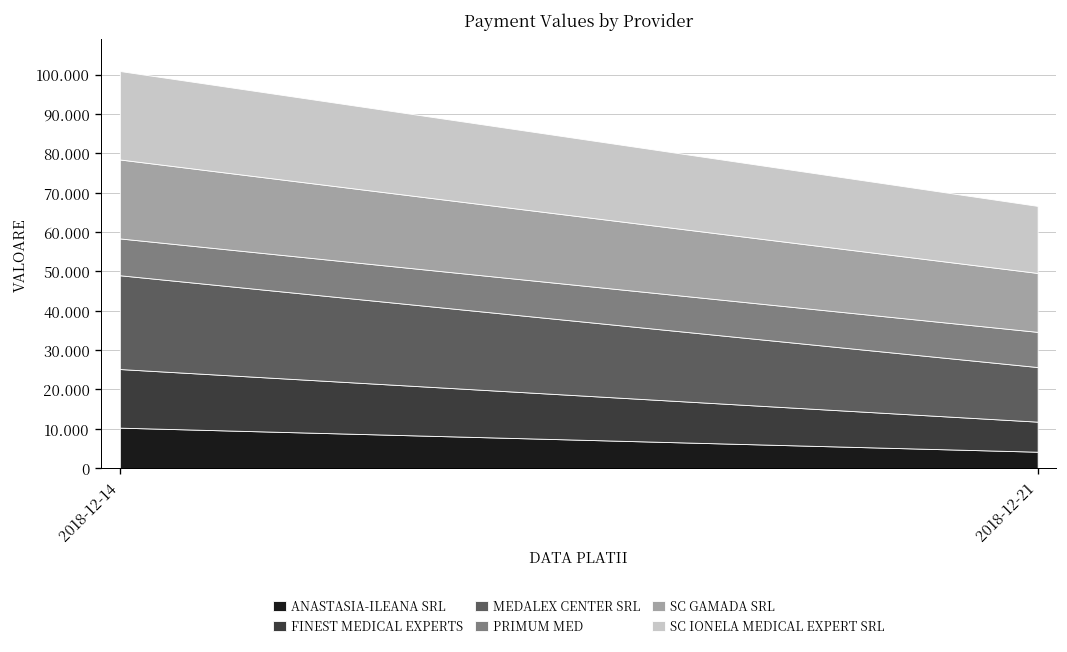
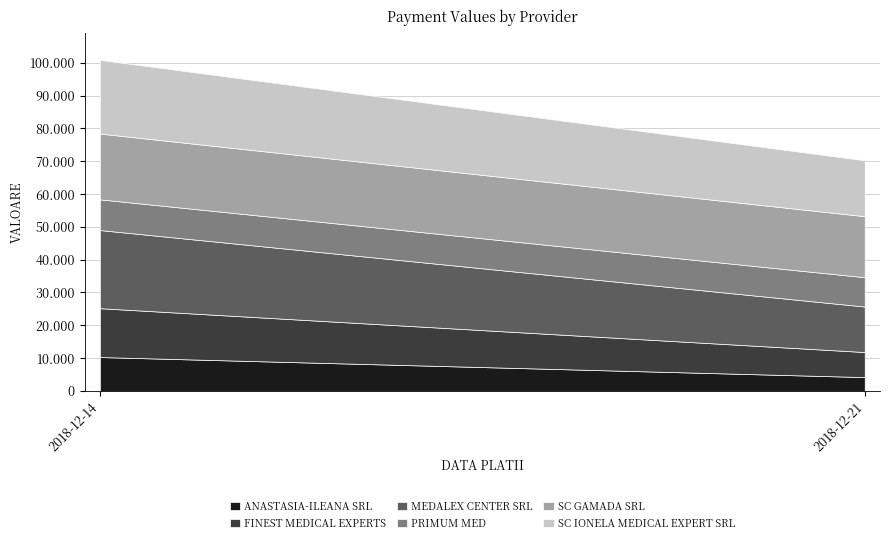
  {
    "SC GAMADA SRL": {
-     "2018-12-21": 15
+     "2018-12-21": 19
    },
    "SC IONELA MEDICAL EXPERT SRL": {
      "2018-12-14": 22,
      "2018-12-21": 17
    }
  }
